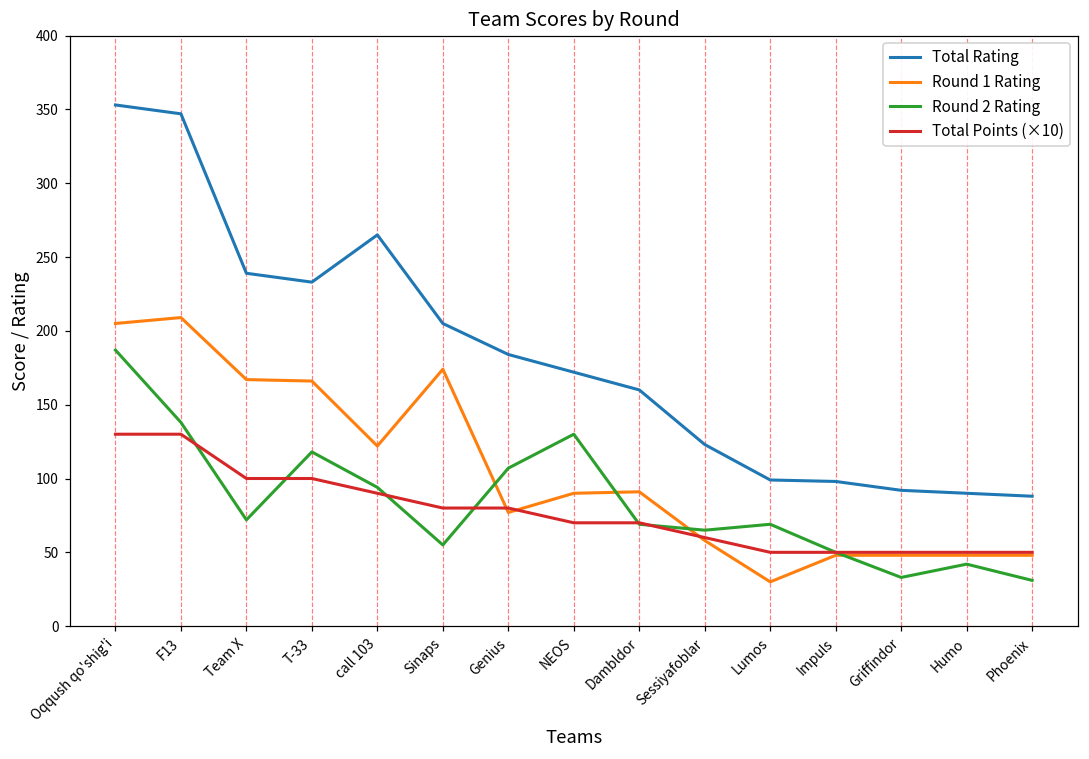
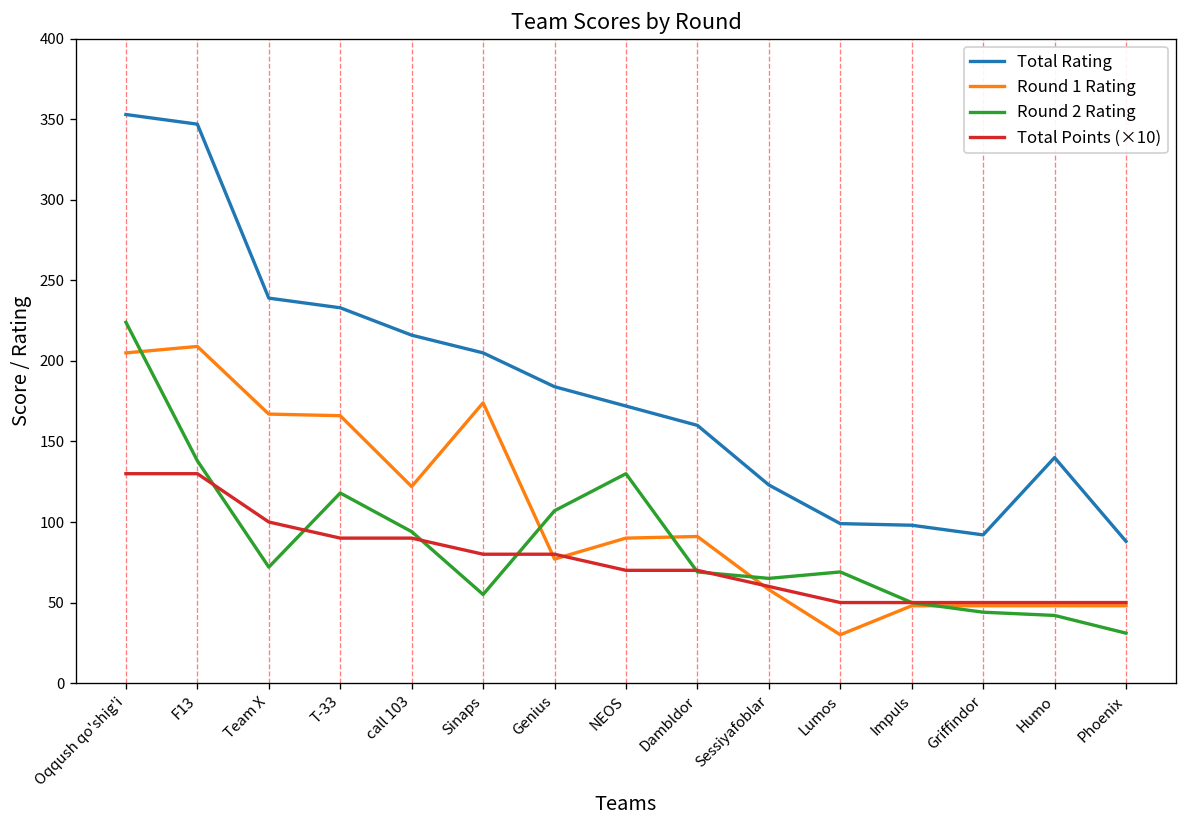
  {
    "Total Rating": {
      "Oqqush qo'shig'i": 353,
      "F13": 347,
      "Team X": 239,
      "T-33": 233,
-     "call 103": 265,
+     "call 103": 216,
      "Sinaps": 205,
      "Genius": 184,
      "NEOS": 172,
      "Dambldor": 160,
      "Sessiyafoblar": 123,
      "Lumos": 99,
      "Impuls": 98,
      "Griffindor": 92,
-     "Humo": 90,
+     "Humo": 140,
      "Phoenix": 88
    },
    "Round 1 Rating": {
      "Oqqush qo'shig'i": 205,
      "F13": 209,
      "Team X": 167,
      "T-33": 166,
      "call 103": 122,
      "Sinaps": 174,
      "Genius": 77,
      "NEOS": 90,
      "Dambldor": 91,
      "Sessiyafoblar": 58,
      "Lumos": 30,
      "Impuls": 48,
      "Griffindor": 48,
      "Humo": 48,
      "Phoenix": 48
    },
    "Round 2 Rating": {
-     "Oqqush qo'shig'i": 187,
+     "Oqqush qo'shig'i": 224,
      "F13": 138,
      "Team X": 72,
      "T-33": 118,
      "call 103": 94,
      "Sinaps": 55,
      "Genius": 107,
      "NEOS": 130,
      "Sessiyafoblar": 65,
      "Lumos": 69,
-     "Griffindor": 33,
+     "Griffindor": 44,
      "Humo": 42,
      "Phoenix": 31
    },
    "Total Points (×10)": {
      "Oqqush qo'shig'i": 130,
      "F13": 130,
      "Team X": 100,
-     "T-33": 100,
+     "T-33": 90,
      "call 103": 90,
      "Sinaps": 80,
      "Genius": 80,
      "NEOS": 70,
      "Sessiyafoblar": 60,
      "Lumos": 50,
      "Griffindor": 50,
      "Humo": 50,
      "Phoenix": 50
    }
  }
